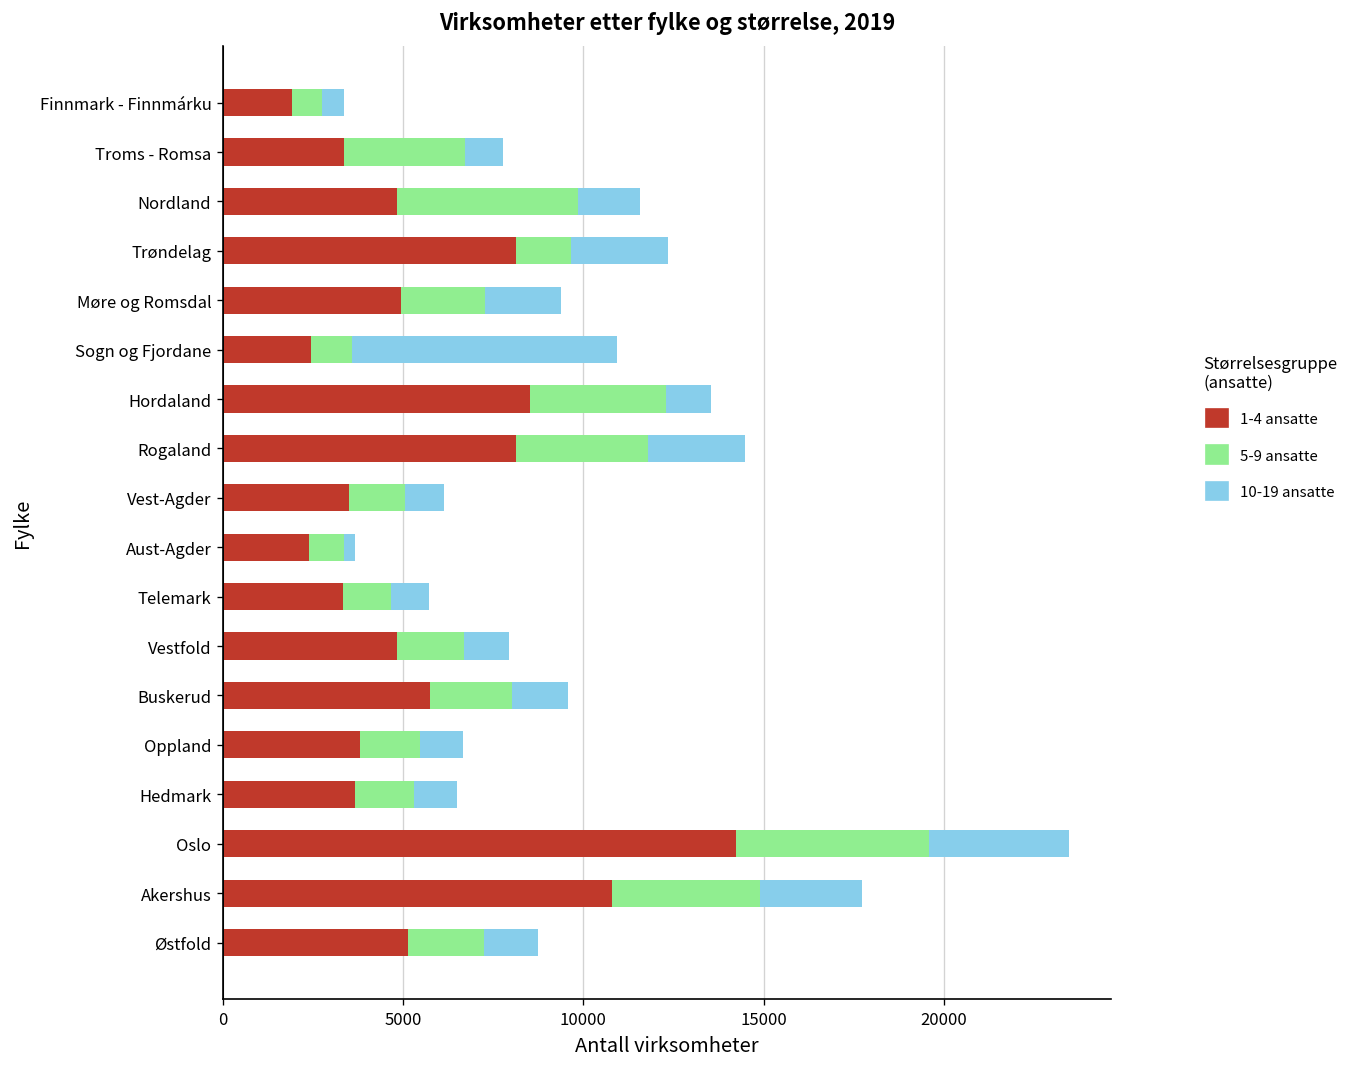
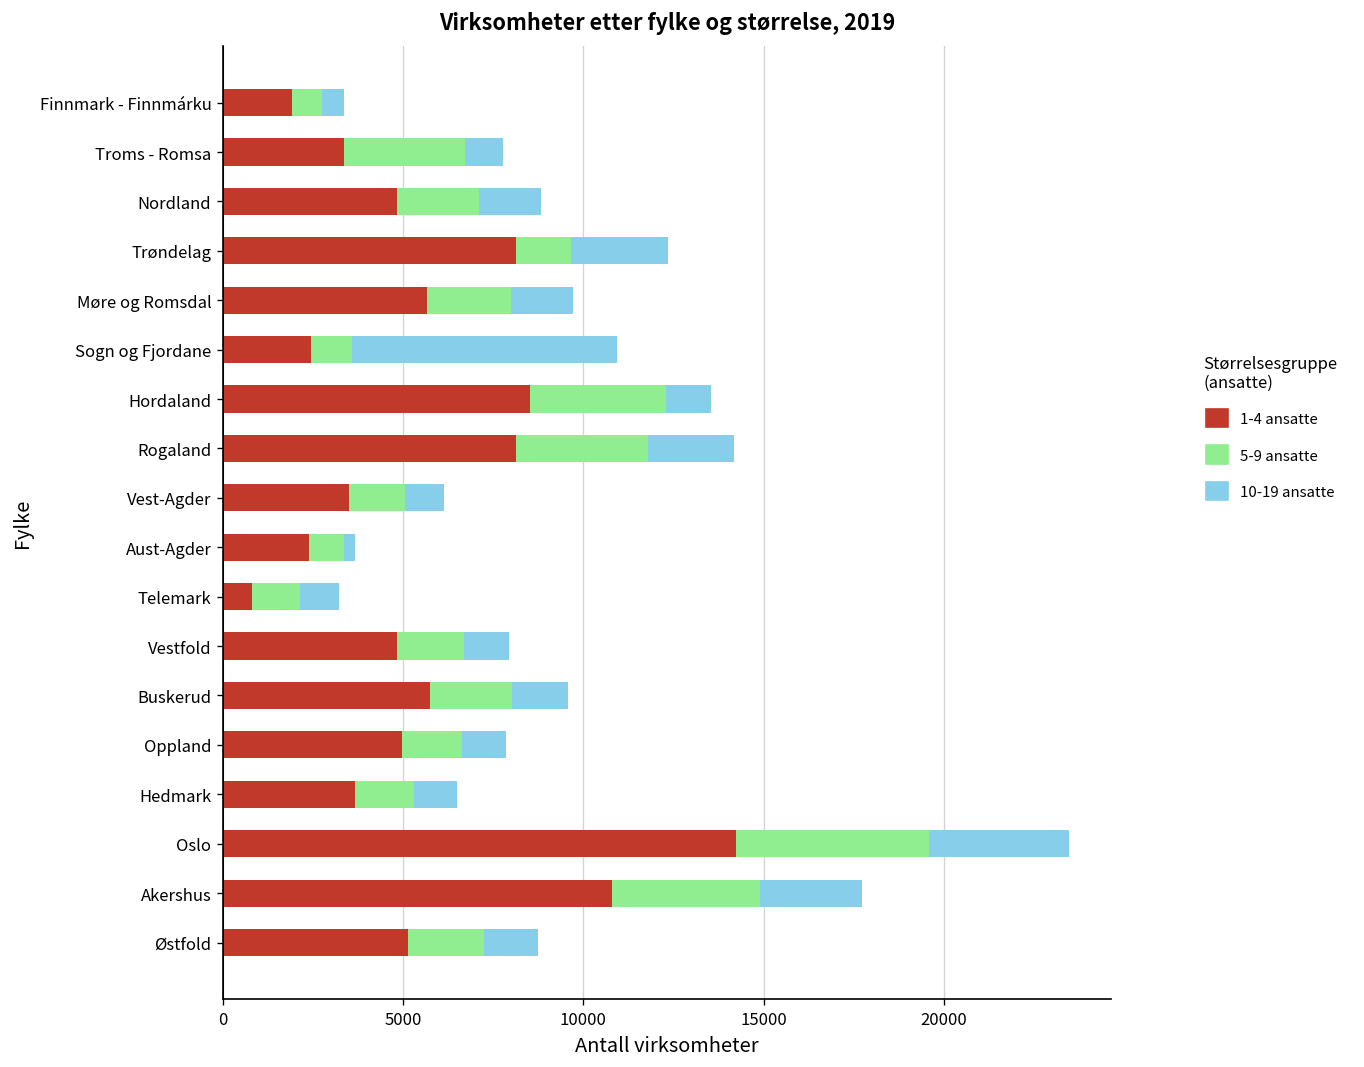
  {
    "1-4 ansatte": {
      "Finnmark - Finnmárku": 1900,
      "Troms - Romsa": 3400,
      "Nordland": 4800,
      "Trøndelag": 8100,
-     "Møre og Romsdal": 4900,
+     "Møre og Romsdal": 5700,
      "Sogn og Fjordane": 2400,
      "Hordaland": 8500,
      "Rogaland": 8100,
      "Vest-Agder": 3500,
      "Aust-Agder": 2400,
-     "Telemark": 3300,
+     "Telemark": 800,
      "Vestfold": 4800,
      "Buskerud": 5700,
-     "Oppland": 3800,
+     "Oppland": 5000,
      "Hedmark": 3700,
      "Oslo": 14200,
      "Akershus": 10800,
      "Østfold": 5100
    },
    "5-9 ansatte": {
      "Finnmark - Finnmárku": 800,
      "Troms - Romsa": 3300,
-     "Nordland": 5000,
+     "Nordland": 2300,
      "Trøndelag": 1500,
      "Møre og Romsdal": 2300,
      "Sogn og Fjordane": 1200,
      "Hordaland": 3800,
      "Rogaland": 3700,
      "Vest-Agder": 1500,
      "Aust-Agder": 1000,
      "Telemark": 1300,
      "Vestfold": 1900,
      "Buskerud": 2300,
      "Oppland": 1700,
      "Hedmark": 1600,
      "Oslo": 5400,
      "Akershus": 4100,
      "Østfold": 2100
    },
    "10-19 ansatte": {
      "Finnmark - Finnmárku": 600,
      "Troms - Romsa": 1100,
      "Nordland": 1700,
      "Trøndelag": 2700,
-     "Møre og Romsdal": 2100,
+     "Møre og Romsdal": 1700,
      "Sogn og Fjordane": 7400,
      "Hordaland": 1200,
-     "Rogaland": 2700,
+     "Rogaland": 2400,
      "Vest-Agder": 1100,
      "Aust-Agder": 300,
      "Telemark": 1100,
      "Vestfold": 1300,
      "Buskerud": 1500,
      "Oppland": 1200,
      "Hedmark": 1200,
      "Oslo": 3900,
      "Akershus": 2800,
      "Østfold": 1500
    }
  }
